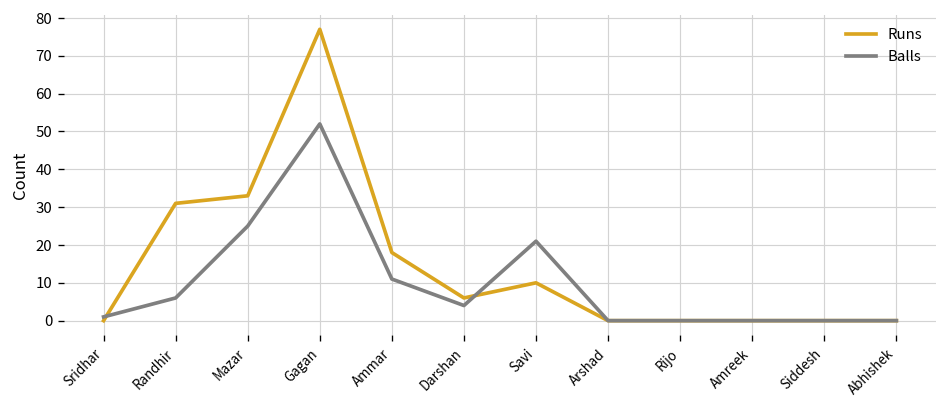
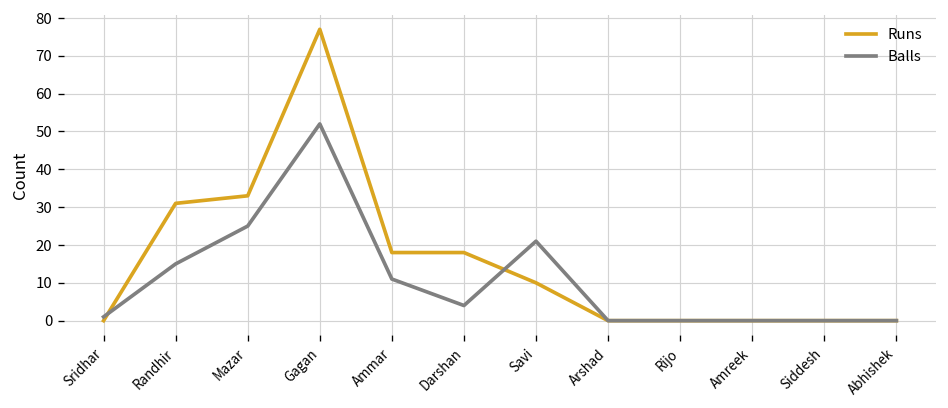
  {
    "Runs": {
      "Sridhar": 0,
      "Randhir": 31,
      "Mazar": 33,
      "Gagan": 77,
      "Ammar": 18,
-     "Darshan": 6,
+     "Darshan": 18,
      "Savi": 10
    },
    "Balls": {
      "Sridhar": 1,
-     "Randhir": 6,
+     "Randhir": 15,
      "Mazar": 25,
      "Gagan": 52,
      "Ammar": 11,
      "Darshan": 4,
      "Savi": 21
    }
  }
